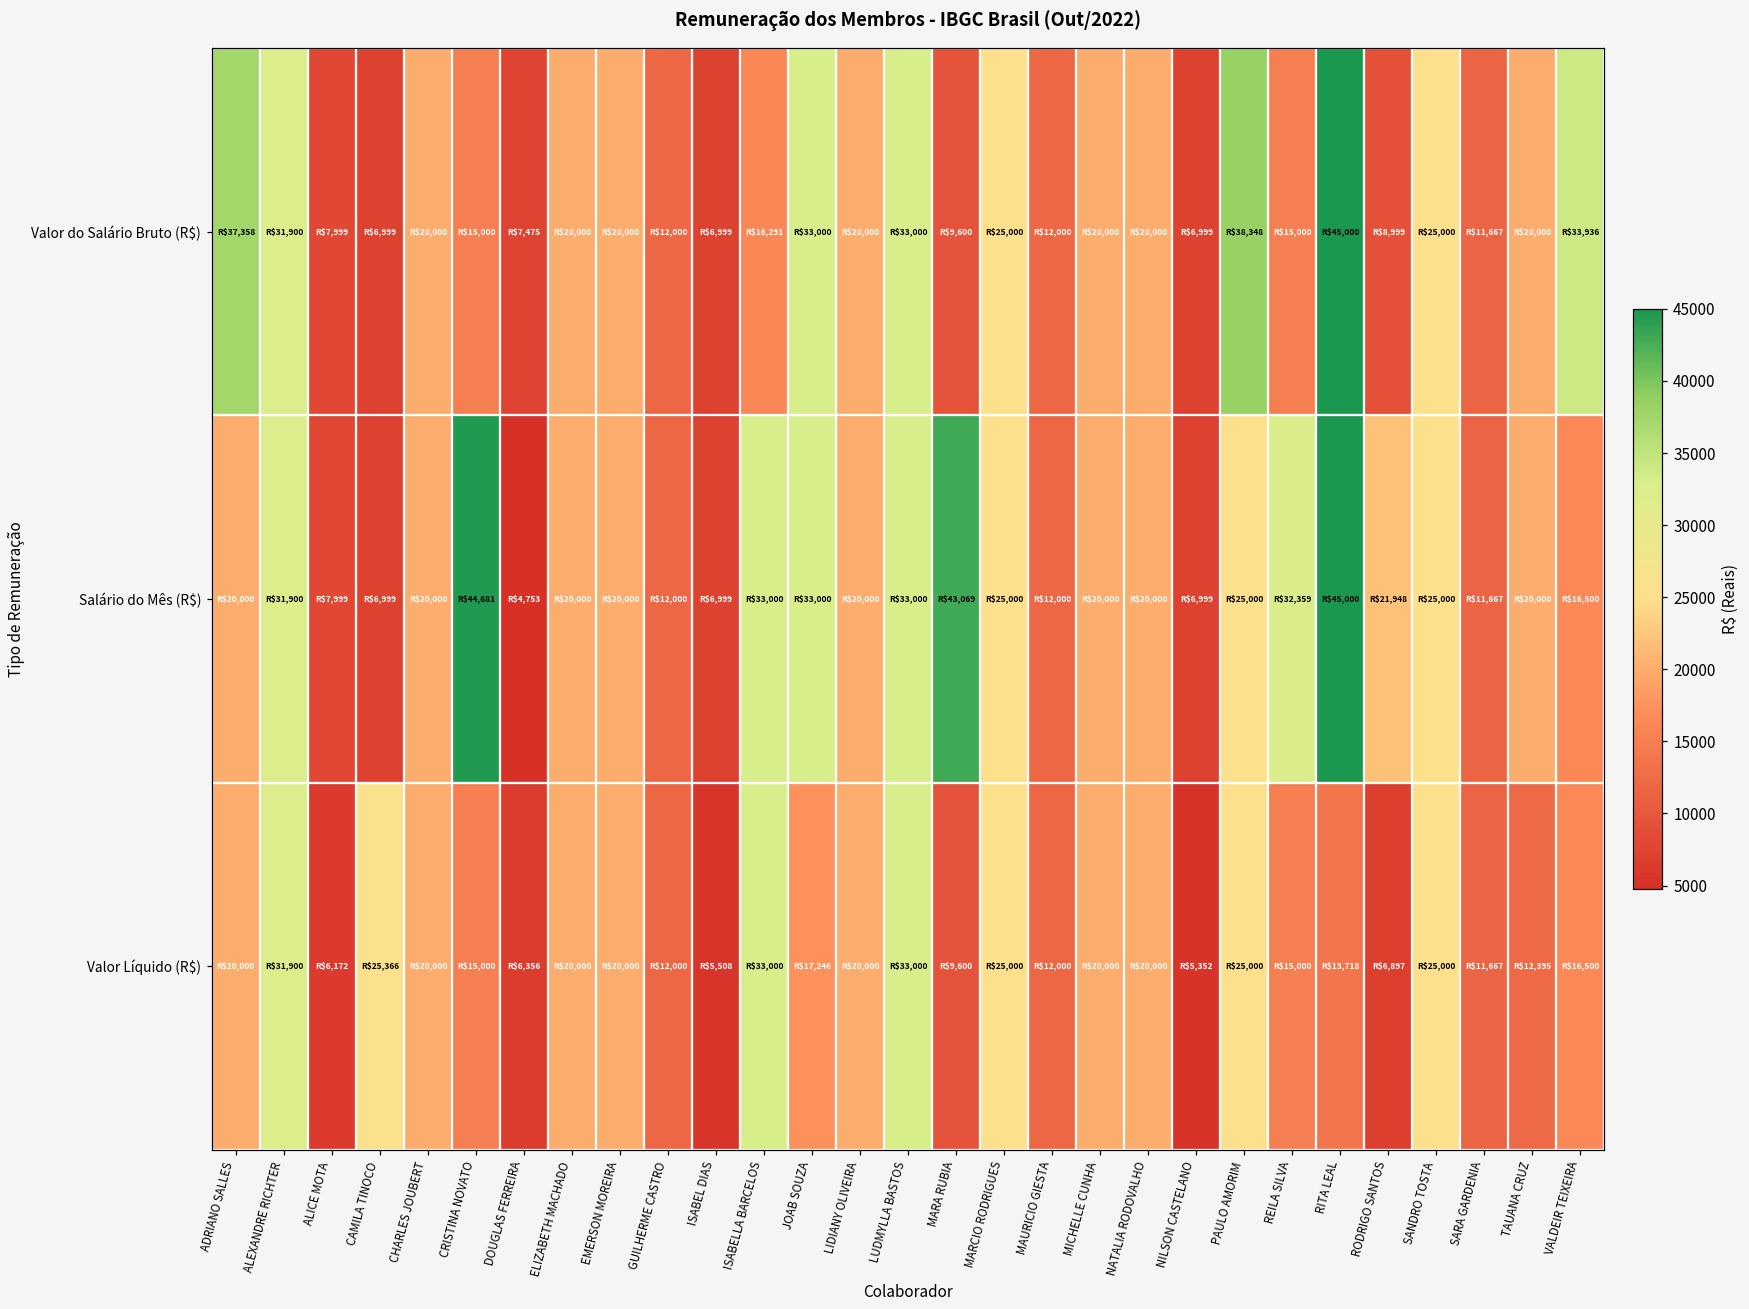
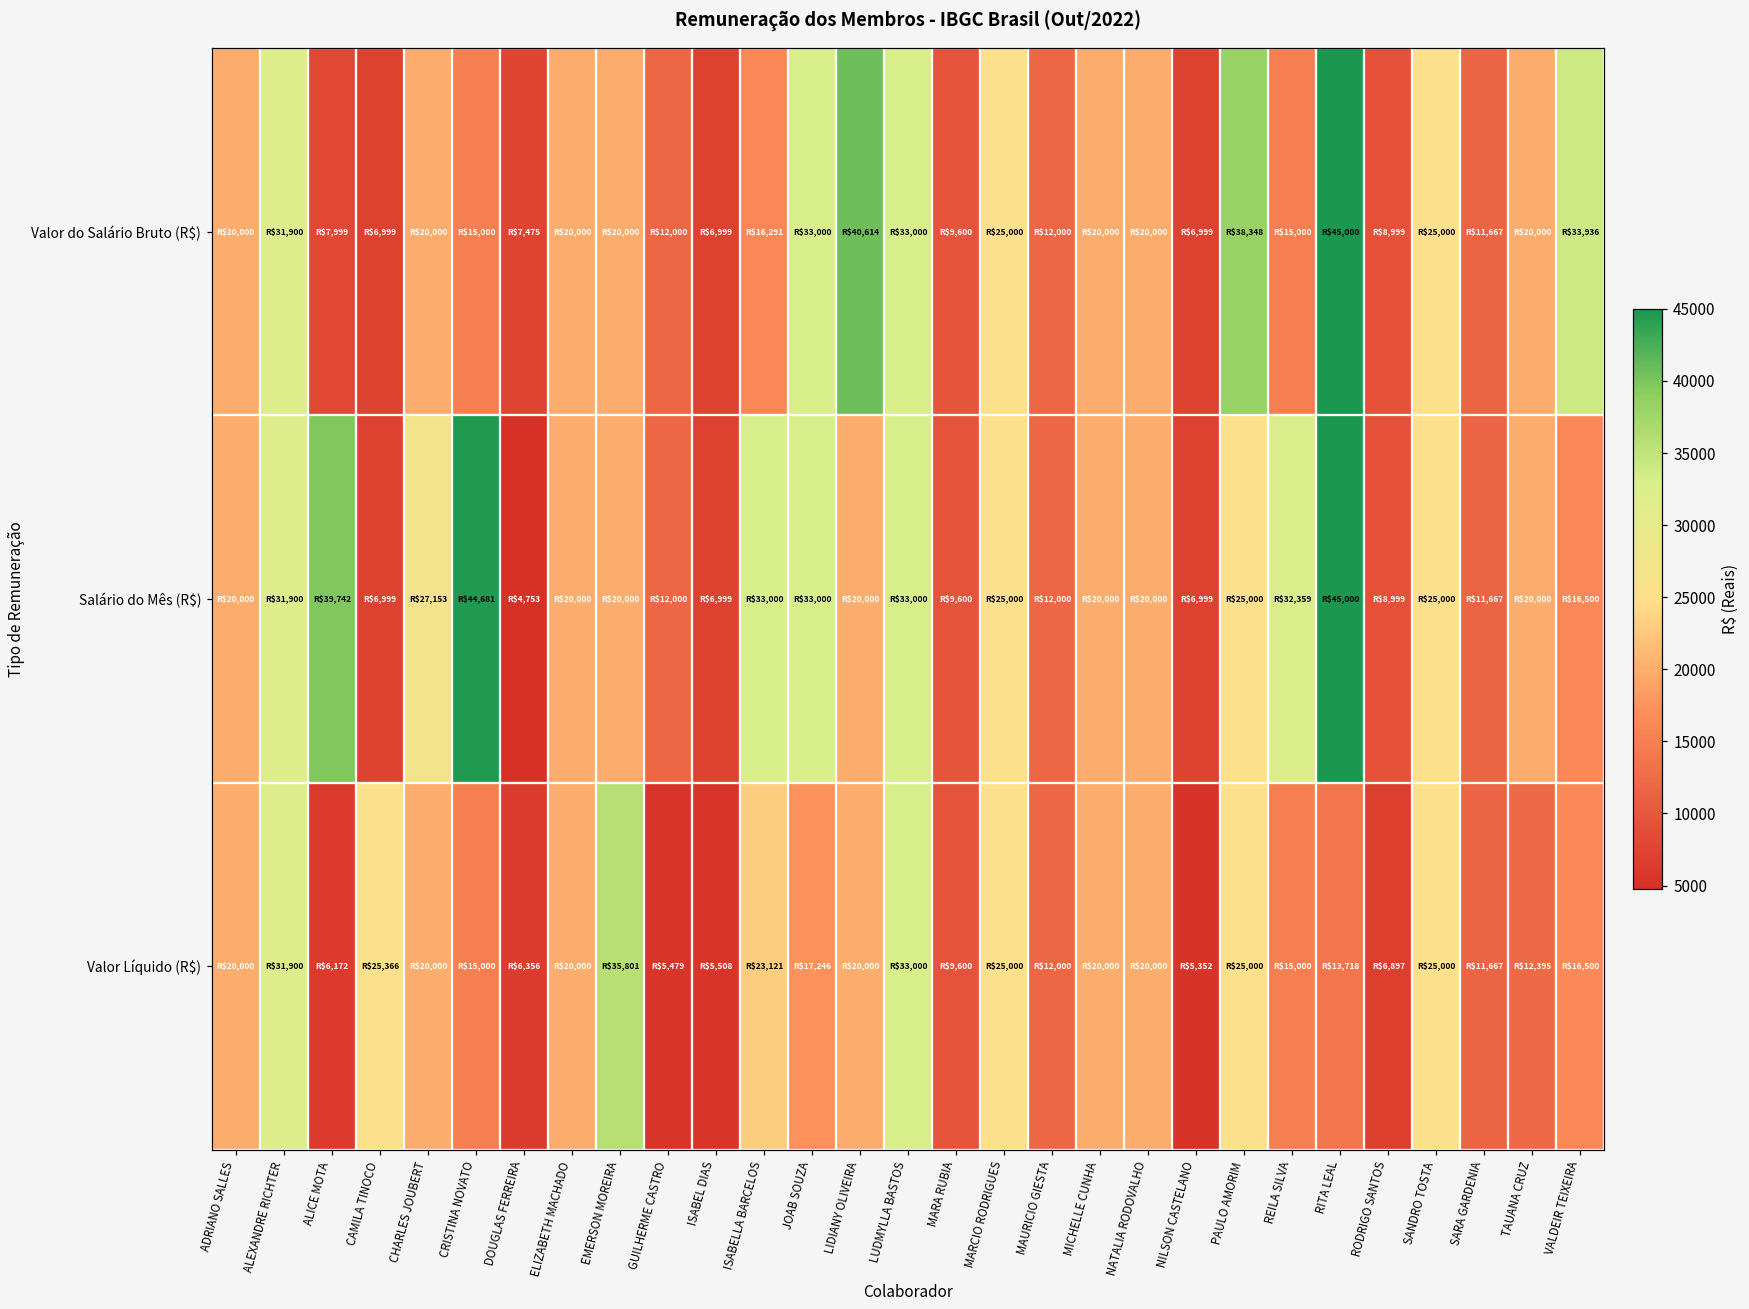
  {
    "Valor do Salário Bruto (R$)": {
-     "ADRIANO SALLES": "$37,358",
+     "ADRIANO SALLES": "$20,000",
      "ALEXANDRE RICHTER": "$31,900",
      "ALICE MOTA": "$7,999",
      "CAMILA TINOCO": "$6,999",
      "CHARLES JOUBERT": "$20,000",
      "CRISTINA NOVATO": "$15,000",
      "DOUGLAS FERREIRA": "$7,475",
      "ELIZABETH MACHADO": "$20,000",
      "EMERSON MOREIRA": "$20,000",
      "GUILHERME CASTRO": "$12,000",
      "ISABEL DIAS": "$6,999",
      "ISABELLA BARCELOS": "$16,291",
      "JOAB SOUZA": "$33,000",
-     "LIDIANY OLIVEIRA": "$20,000",
+     "LIDIANY OLIVEIRA": "$40,614",
      "LUDMYLLA BASTOS": "$33,000",
      "MARA RUBIA": "$9,600",
      "MARCIO RODRIGUES": "$25,000",
      "MAURICIO GIESTA": "$12,000",
      "MICHELLE CUNHA": "$20,000",
      "NATALIA RODOVALHO": "$20,000",
      "NILSON CASTELANO": "$6,999",
      "PAULO AMORIM": "$38,348",
      "REILA SILVA": "$15,000",
      "RITA LEAL": "$45,000",
      "RODRIGO SANTOS": "$8,999",
      "SANDRO TOSTA": "$25,000",
      "SARA GARDENIA": "$11,667",
      "TAUANA CRUZ": "$20,000",
      "VALDEIR TEIXEIRA": "$33,936"
    },
    "Salário do Mês (R$)": {
      "ADRIANO SALLES": "$20,000",
      "ALEXANDRE RICHTER": "$31,900",
-     "ALICE MOTA": "$7,999",
+     "ALICE MOTA": "$39,742",
      "CAMILA TINOCO": "$6,999",
-     "CHARLES JOUBERT": "$20,000",
+     "CHARLES JOUBERT": "$27,153",
      "CRISTINA NOVATO": "$44,681",
      "DOUGLAS FERREIRA": "$4,753",
      "ELIZABETH MACHADO": "$20,000",
      "EMERSON MOREIRA": "$20,000",
      "GUILHERME CASTRO": "$12,000",
      "ISABEL DIAS": "$6,999",
      "ISABELLA BARCELOS": "$33,000",
      "JOAB SOUZA": "$33,000",
      "LIDIANY OLIVEIRA": "$20,000",
      "LUDMYLLA BASTOS": "$33,000",
-     "MARA RUBIA": "$43,069",
+     "MARA RUBIA": "$9,600",
      "MARCIO RODRIGUES": "$25,000",
      "MAURICIO GIESTA": "$12,000",
      "MICHELLE CUNHA": "$20,000",
      "NATALIA RODOVALHO": "$20,000",
      "NILSON CASTELANO": "$6,999",
      "PAULO AMORIM": "$25,000",
      "REILA SILVA": "$32,359",
      "RITA LEAL": "$45,000",
-     "RODRIGO SANTOS": "$21,948",
+     "RODRIGO SANTOS": "$8,999",
      "SANDRO TOSTA": "$25,000",
      "SARA GARDENIA": "$11,667",
      "TAUANA CRUZ": "$20,000",
      "VALDEIR TEIXEIRA": "$16,500"
    },
    "Valor Líquido (R$)": {
      "ADRIANO SALLES": "$20,000",
      "ALEXANDRE RICHTER": "$31,900",
      "ALICE MOTA": "$6,172",
      "CAMILA TINOCO": "$25,366",
      "CHARLES JOUBERT": "$20,000",
      "CRISTINA NOVATO": "$15,000",
      "DOUGLAS FERREIRA": "$6,356",
      "ELIZABETH MACHADO": "$20,000",
-     "EMERSON MOREIRA": "$20,000",
-     "GUILHERME CASTRO": "$12,000",
+     "EMERSON MOREIRA": "$35,801",
+     "GUILHERME CASTRO": "$5,479",
      "ISABEL DIAS": "$5,508",
-     "ISABELLA BARCELOS": "$33,000",
+     "ISABELLA BARCELOS": "$23,121",
      "JOAB SOUZA": "$17,246",
      "LIDIANY OLIVEIRA": "$20,000",
      "LUDMYLLA BASTOS": "$33,000",
      "MARA RUBIA": "$9,600",
      "MARCIO RODRIGUES": "$25,000",
      "MAURICIO GIESTA": "$12,000",
      "MICHELLE CUNHA": "$20,000",
      "NATALIA RODOVALHO": "$20,000",
      "NILSON CASTELANO": "$5,352",
      "PAULO AMORIM": "$25,000",
      "REILA SILVA": "$15,000",
      "RITA LEAL": "$13,718",
      "RODRIGO SANTOS": "$6,897",
      "SANDRO TOSTA": "$25,000",
      "SARA GARDENIA": "$11,667",
      "TAUANA CRUZ": "$12,395",
      "VALDEIR TEIXEIRA": "$16,500"
    }
  }
